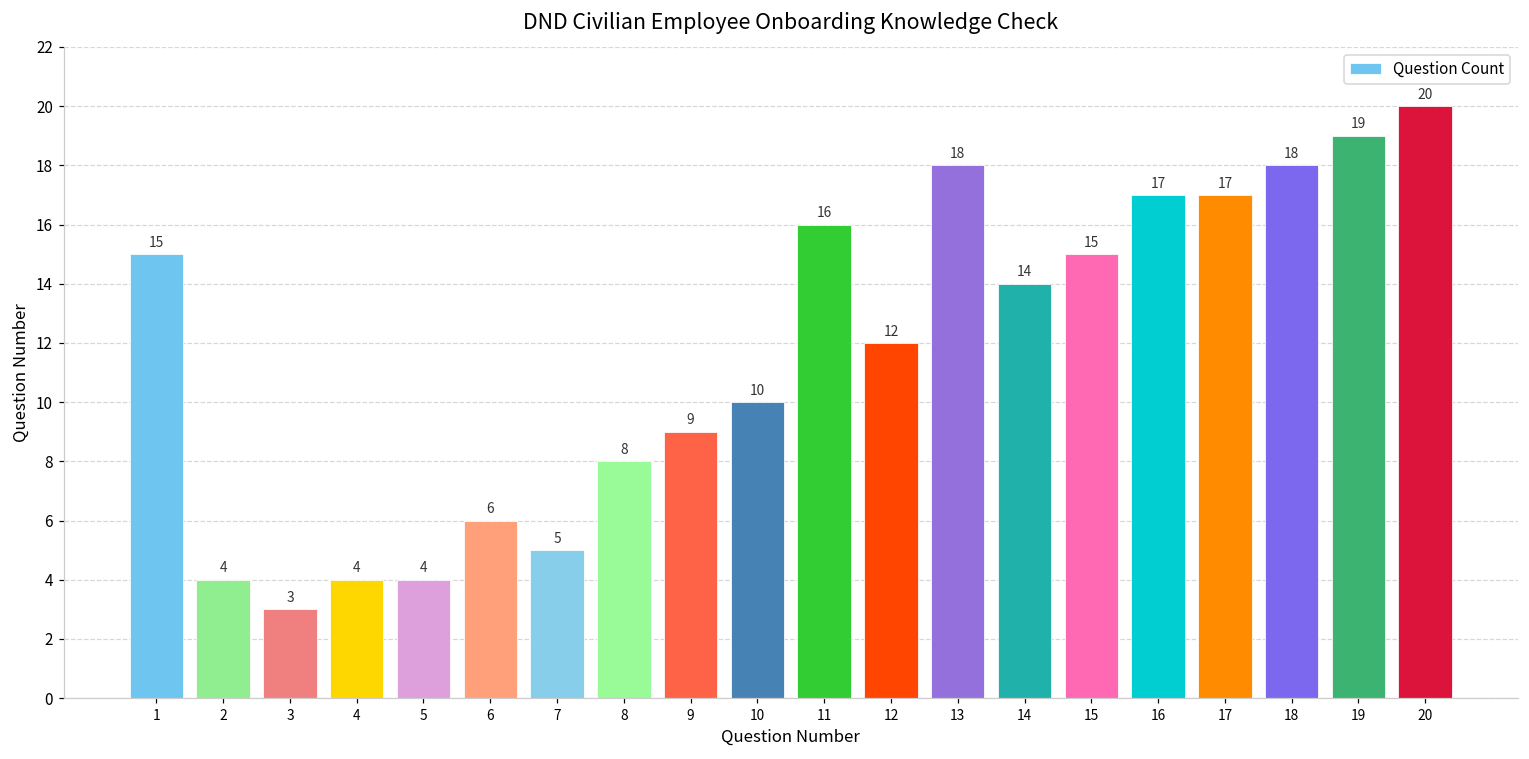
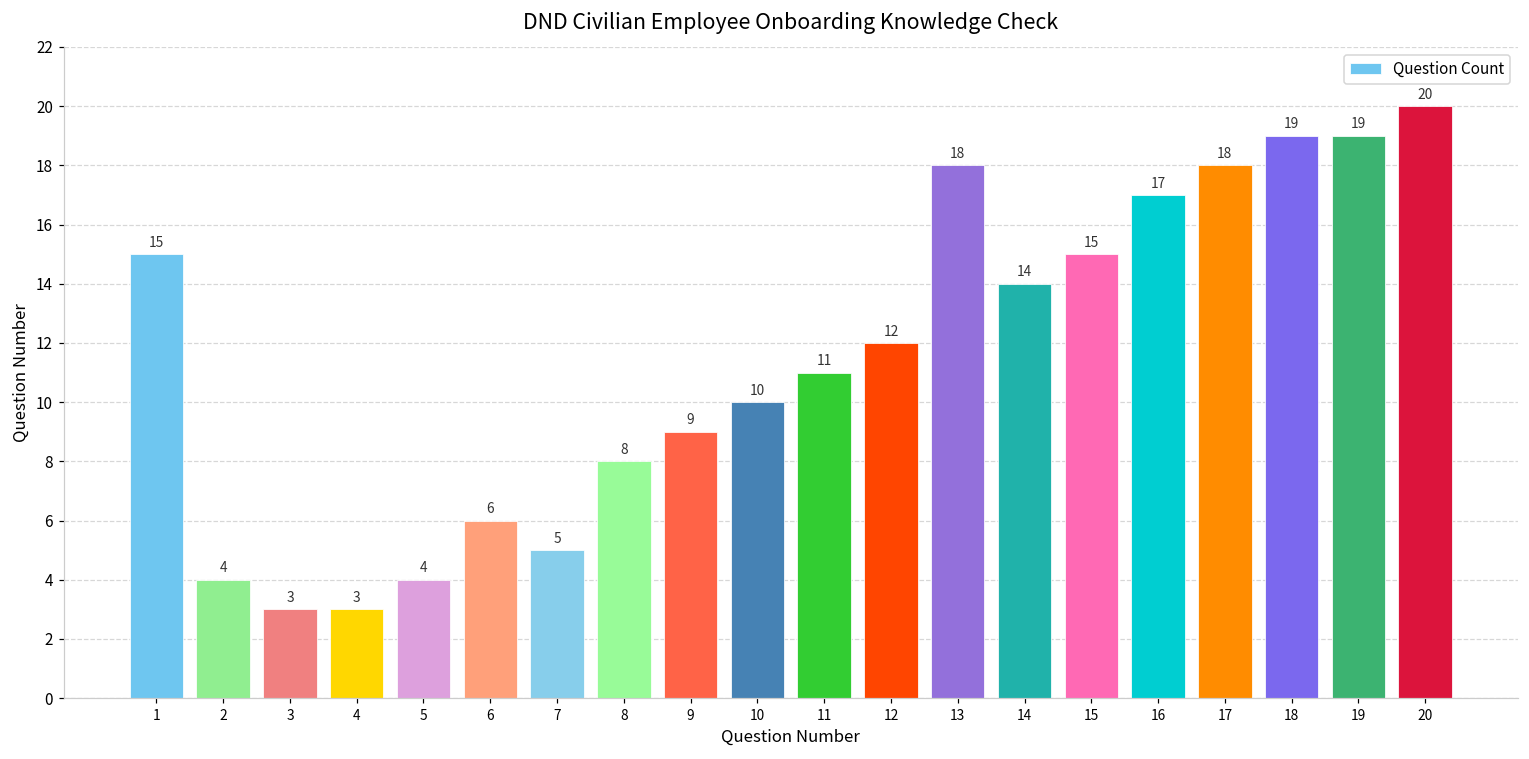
  {
    "1": 15,
    "2": 4,
    "3": 3,
-   "4": 4,
+   "4": 3,
    "5": 4,
    "6": 6,
    "7": 5,
    "8": 8,
    "9": 9,
    "10": 10,
-   "11": 16,
+   "11": 11,
    "12": 12,
    "13": 18,
    "14": 14,
    "15": 15,
    "16": 17,
-   "17": 17,
-   "18": 18,
+   "17": 18,
+   "18": 19,
    "19": 19,
    "20": 20
  }
